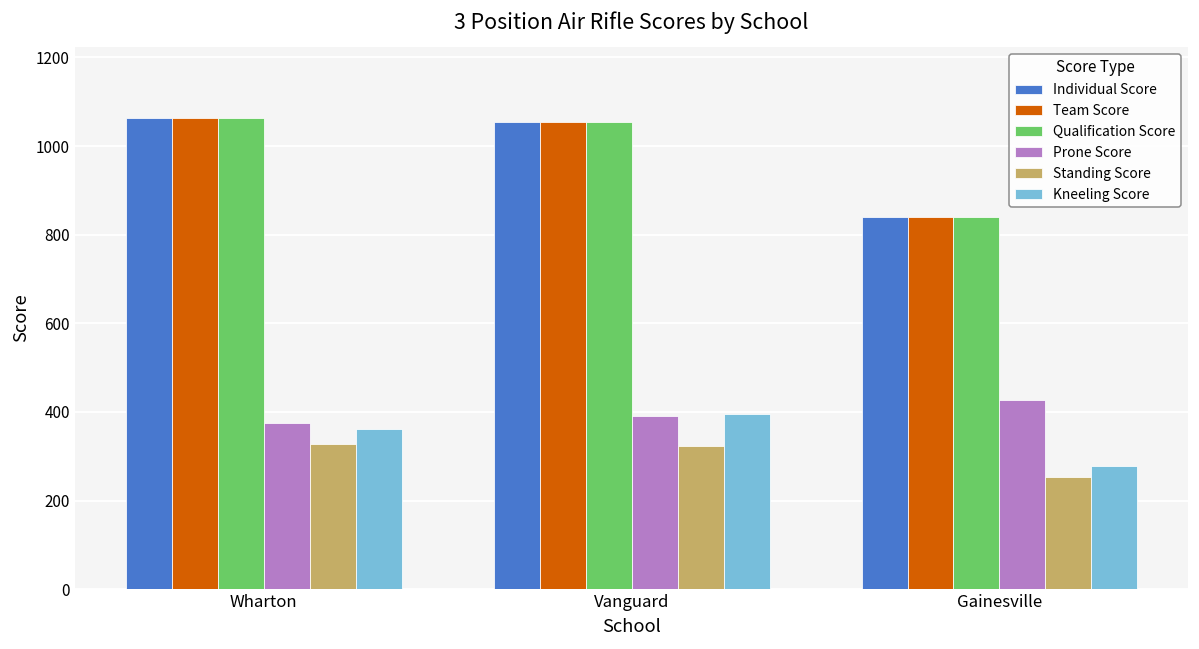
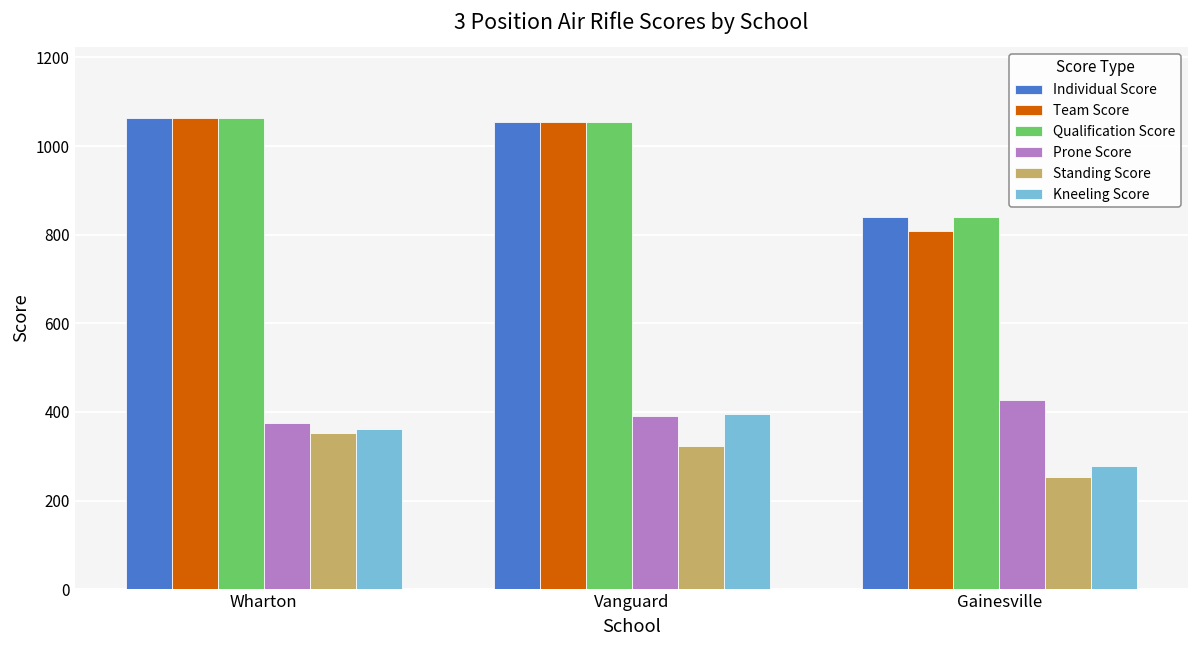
  {
    "Individual Score": {
      "Wharton": 1060,
      "Vanguard": 1050,
      "Gainesville": 840
    },
    "Team Score": {
      "Wharton": 1060,
      "Vanguard": 1050,
-     "Gainesville": 840
+     "Gainesville": 810
    },
    "Qualification Score": {
      "Wharton": 1060,
      "Vanguard": 1050,
      "Gainesville": 840
    },
    "Prone Score": {
      "Wharton": 380,
      "Vanguard": 390,
      "Gainesville": 430
    },
    "Standing Score": {
-     "Wharton": 330,
+     "Wharton": 350,
      "Vanguard": 320,
      "Gainesville": 250
    },
    "Kneeling Score": {
      "Wharton": 360,
      "Vanguard": 400,
      "Gainesville": 280
    }
  }
